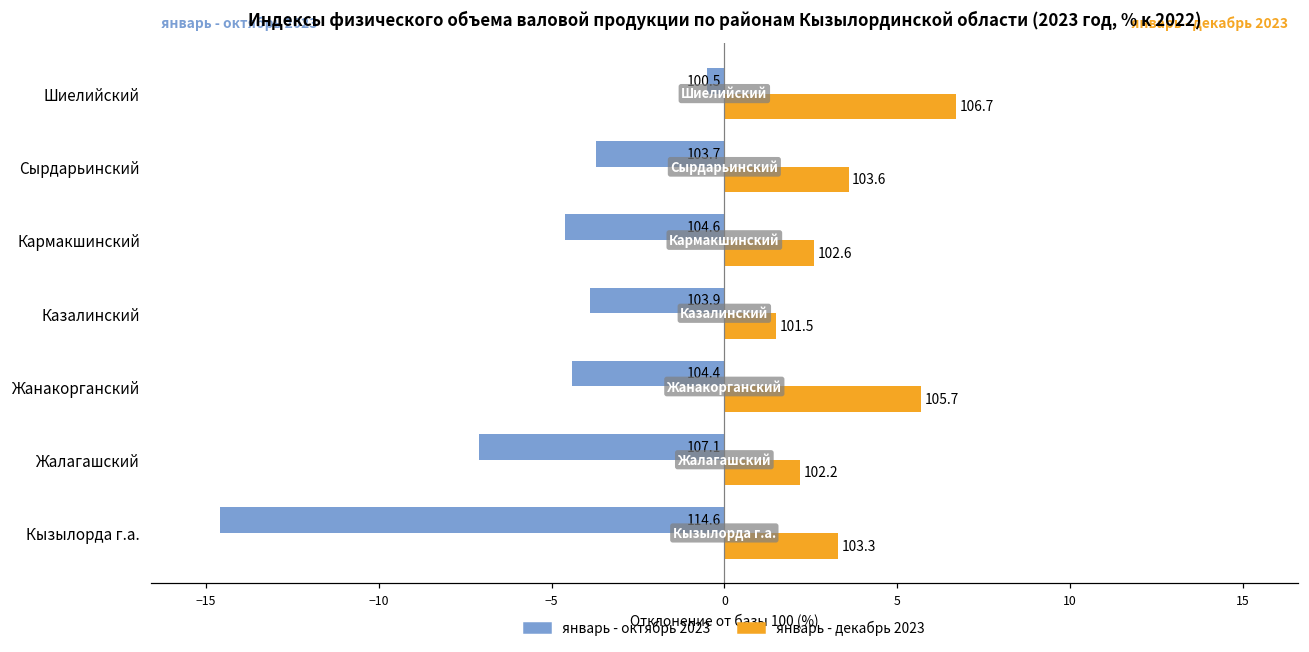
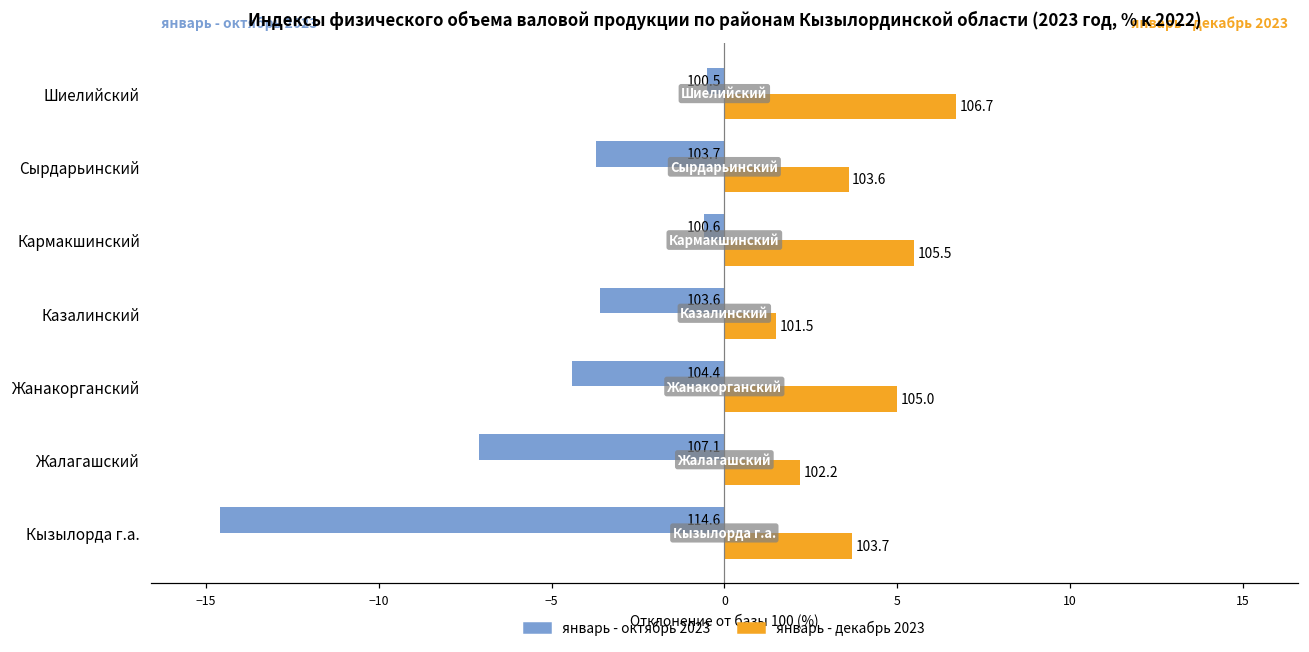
  {
    "январь - октябрь 2023": {
-     "Кармакшинский": -4.6,
-     "Казалинский": 103.9
+     "Кармакшинский": -0.6,
+     "Казалинский": 103.6
    },
    "январь - декабрь 2023": {
-     "Кармакшинский": 102.6,
-     "Жанакорганский": 105.7,
-     "Кызылорда г.а.": 103.3
+     "Кармакшинский": 105.5,
+     "Жанакорганский": 105.0,
+     "Кызылорда г.а.": 103.7
    }
  }
